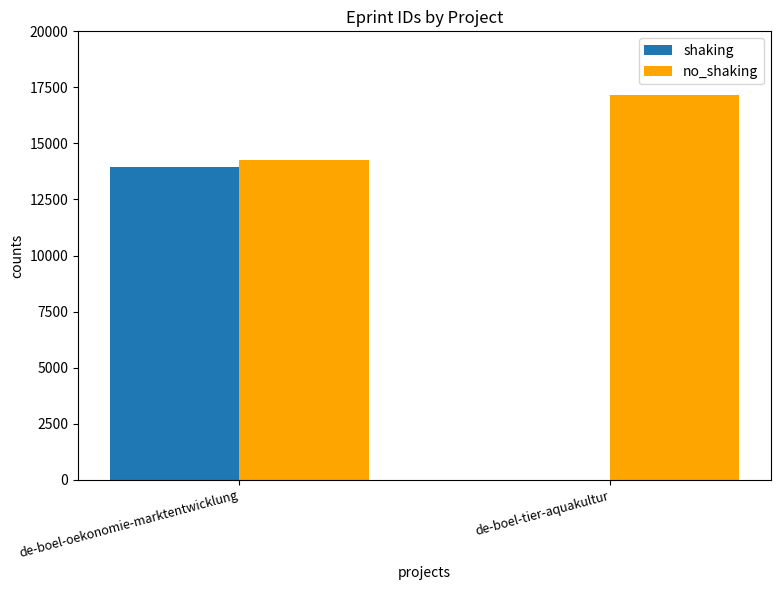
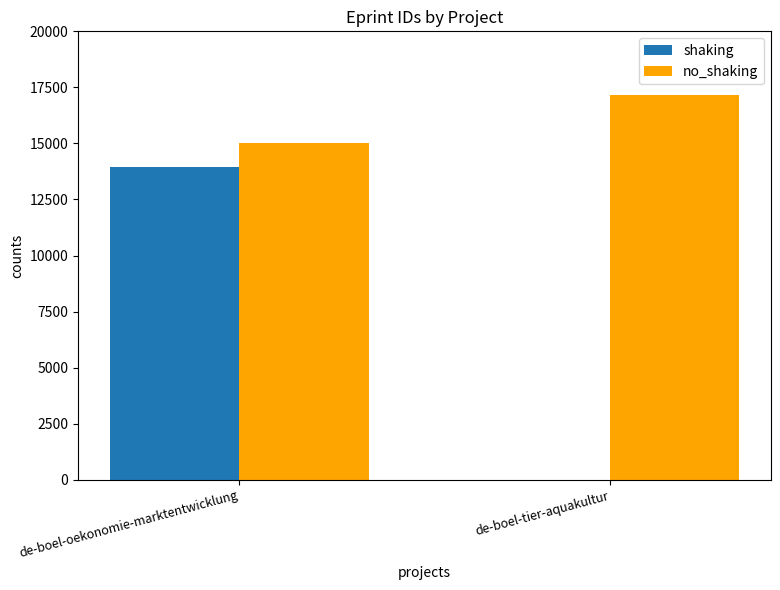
  {
    "shaking": {
      "de-boel-oekonomie-marktentwicklung": 13900,
      "de-boel-tier-aquakultur": 0
    },
    "no_shaking": {
-     "de-boel-oekonomie-marktentwicklung": 14300,
+     "de-boel-oekonomie-marktentwicklung": 15000,
      "de-boel-tier-aquakultur": 17200
    }
  }
